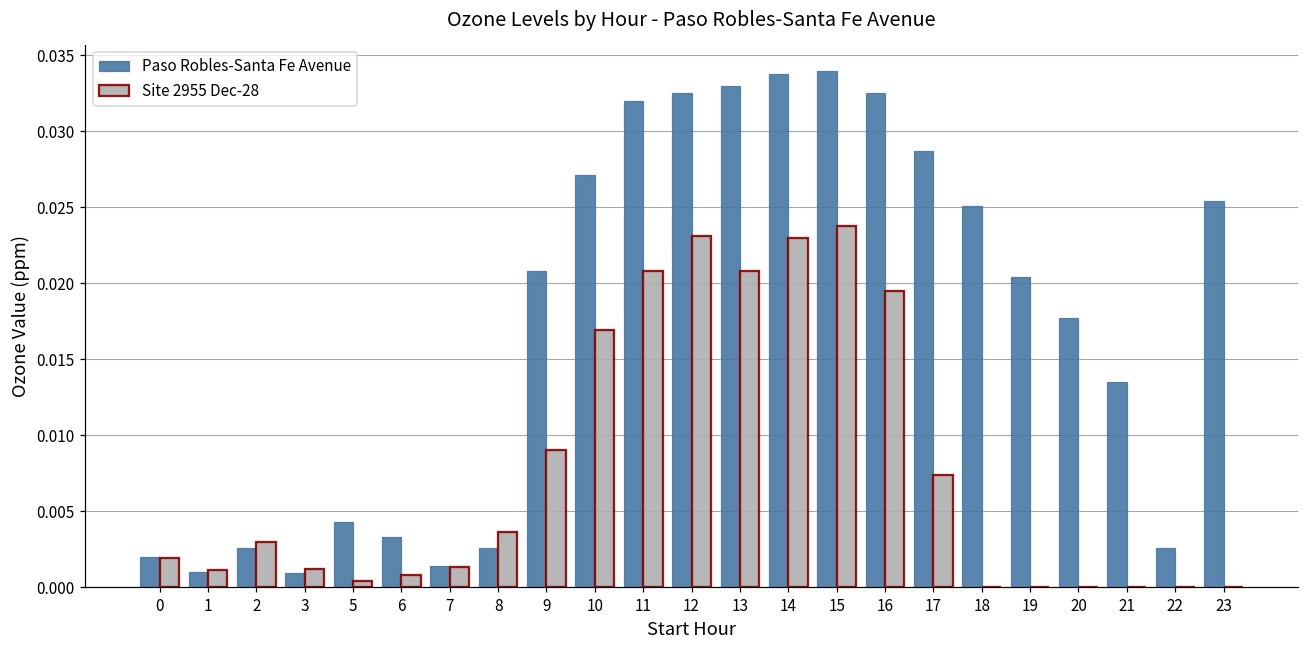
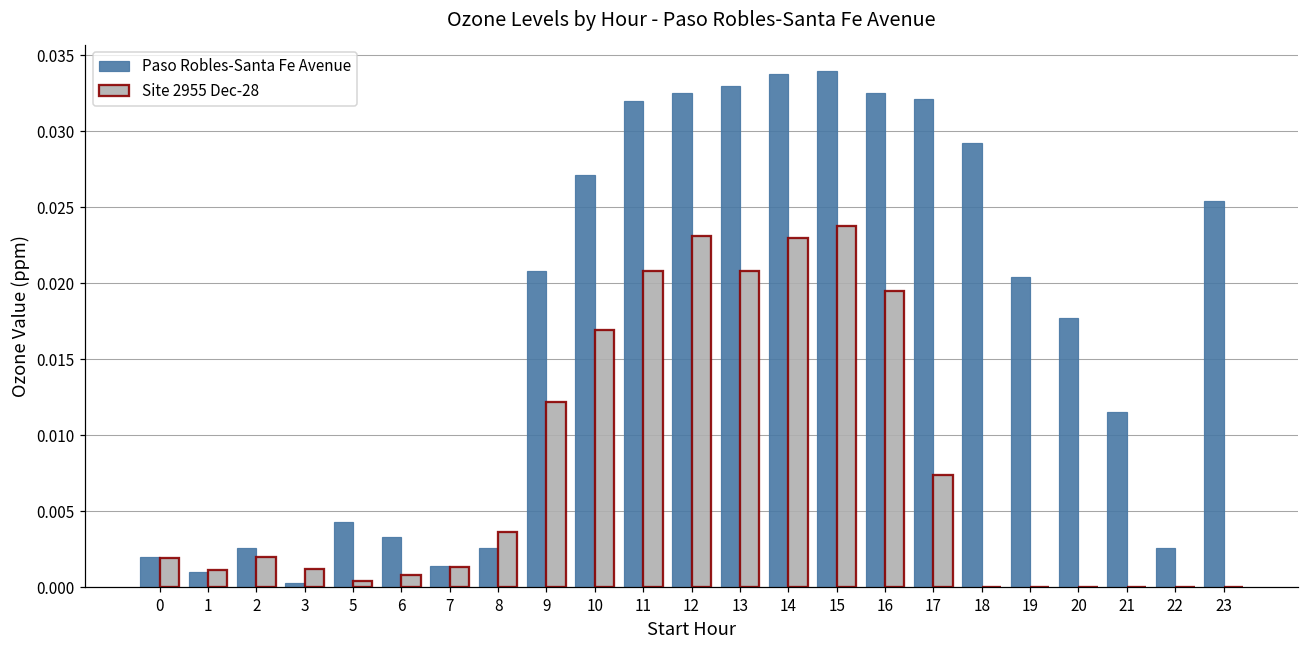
  {
    "Paso Robles-Santa Fe Avenue": {
      "0": 0.0020,
      "1": 0.0010,
      "2": 0.0026,
-     "3": 0.0009,
+     "3": 0.0003,
      "5": 0.0043,
      "6": 0.0033,
      "7": 0.0014,
      "8": 0.0026,
      "9": 0.0208,
      "10": 0.0271,
      "11": 0.0320,
      "12": 0.0325,
      "13": 0.0330,
      "14": 0.0338,
      "15": 0.0340,
      "16": 0.0325,
-     "17": 0.0287,
-     "18": 0.0251,
+     "17": 0.0321,
+     "18": 0.0292,
      "19": 0.0204,
      "20": 0.0177,
-     "21": 0.0135,
+     "21": 0.0115,
      "22": 0.0026,
      "23": 0.0254
    },
    "Site 2955 Dec-28": {
      "0": 0.0019,
      "1": 0.0011,
-     "2": 0.003,
+     "2": 0.002,
      "3": 0.0012,
      "5": 0.0004,
      "6": 0.0008,
      "7": 0.0013,
      "8": 0.0036,
-     "9": 0.0090,
+     "9": 0.0122,
      "10": 0.0169,
      "11": 0.0208,
      "12": 0.0231,
      "13": 0.0208,
      "14": 0.0230,
      "15": 0.0238,
      "16": 0.0195,
      "17": 0.0074,
      "18": 0.0000,
      "19": 0.0000,
      "20": 0.0000,
      "21": 0.0000,
      "22": 0.0000,
      "23": 0.0000
    }
  }
